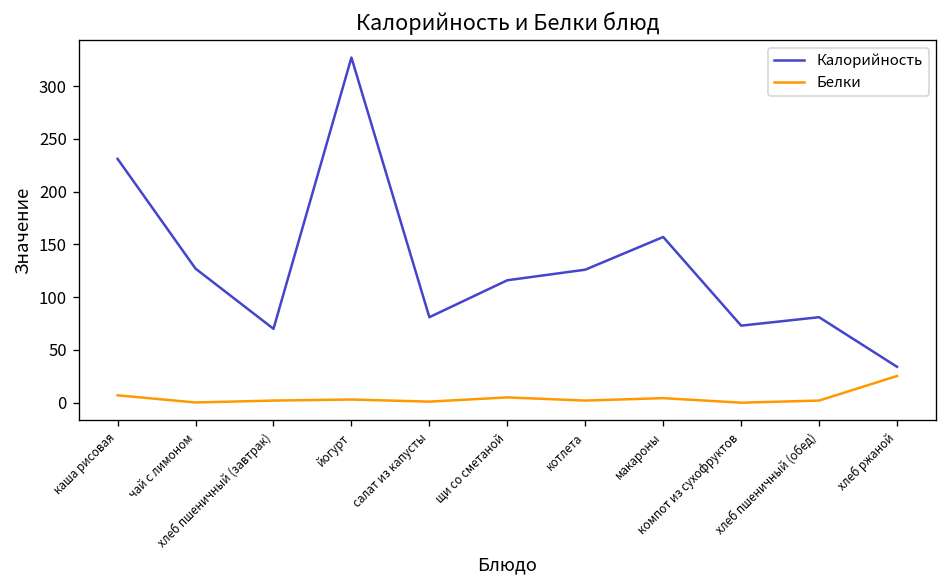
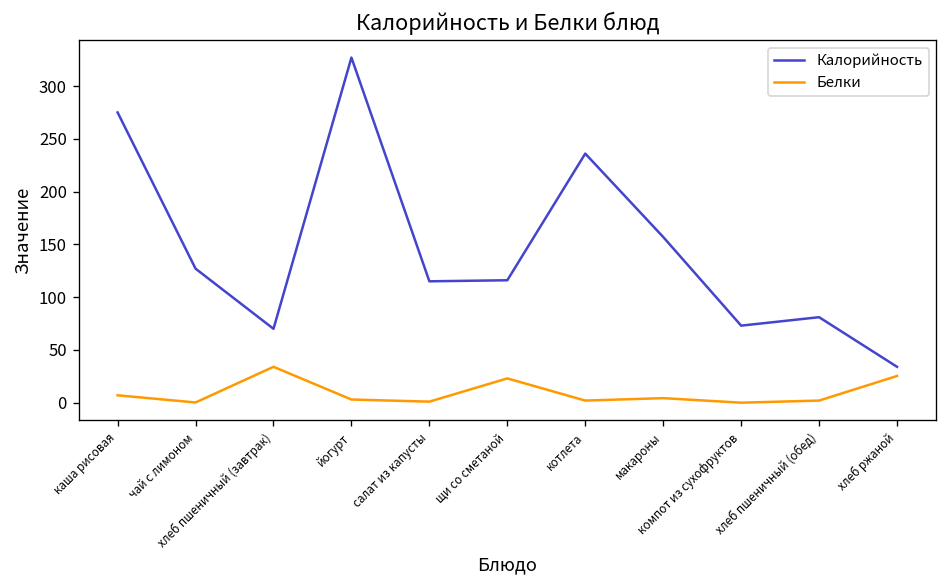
  {
    "Калорийность": {
-     "каша рисовая": 230,
+     "каша рисовая": 280,
      "чай с лимоном": 130,
      "хлеб пшеничный (завтрак)": 70,
      "йогурт": 330,
-     "салат из капусты": 80,
+     "салат из капусты": 120,
      "щи со сметаной": 120,
-     "котлета": 130,
+     "котлета": 240,
      "макароны": 160,
      "компот из сухофруктов": 70,
      "хлеб пшеничный (обед)": 80,
      "хлеб ржаной": 30
    },
    "Белки": {
      "каша рисовая": 10,
      "чай с лимоном": 0,
-     "хлеб пшеничный (завтрак)": 0,
+     "хлеб пшеничный (завтрак)": 30,
      "йогурт": 0,
      "салат из капусты": 0,
-     "щи со сметаной": 10,
+     "щи со сметаной": 20,
      "котлета": 0,
      "макароны": 0,
      "компот из сухофруктов": 0,
      "хлеб пшеничный (обед)": 0,
      "хлеб ржаной": 30
    }
  }
